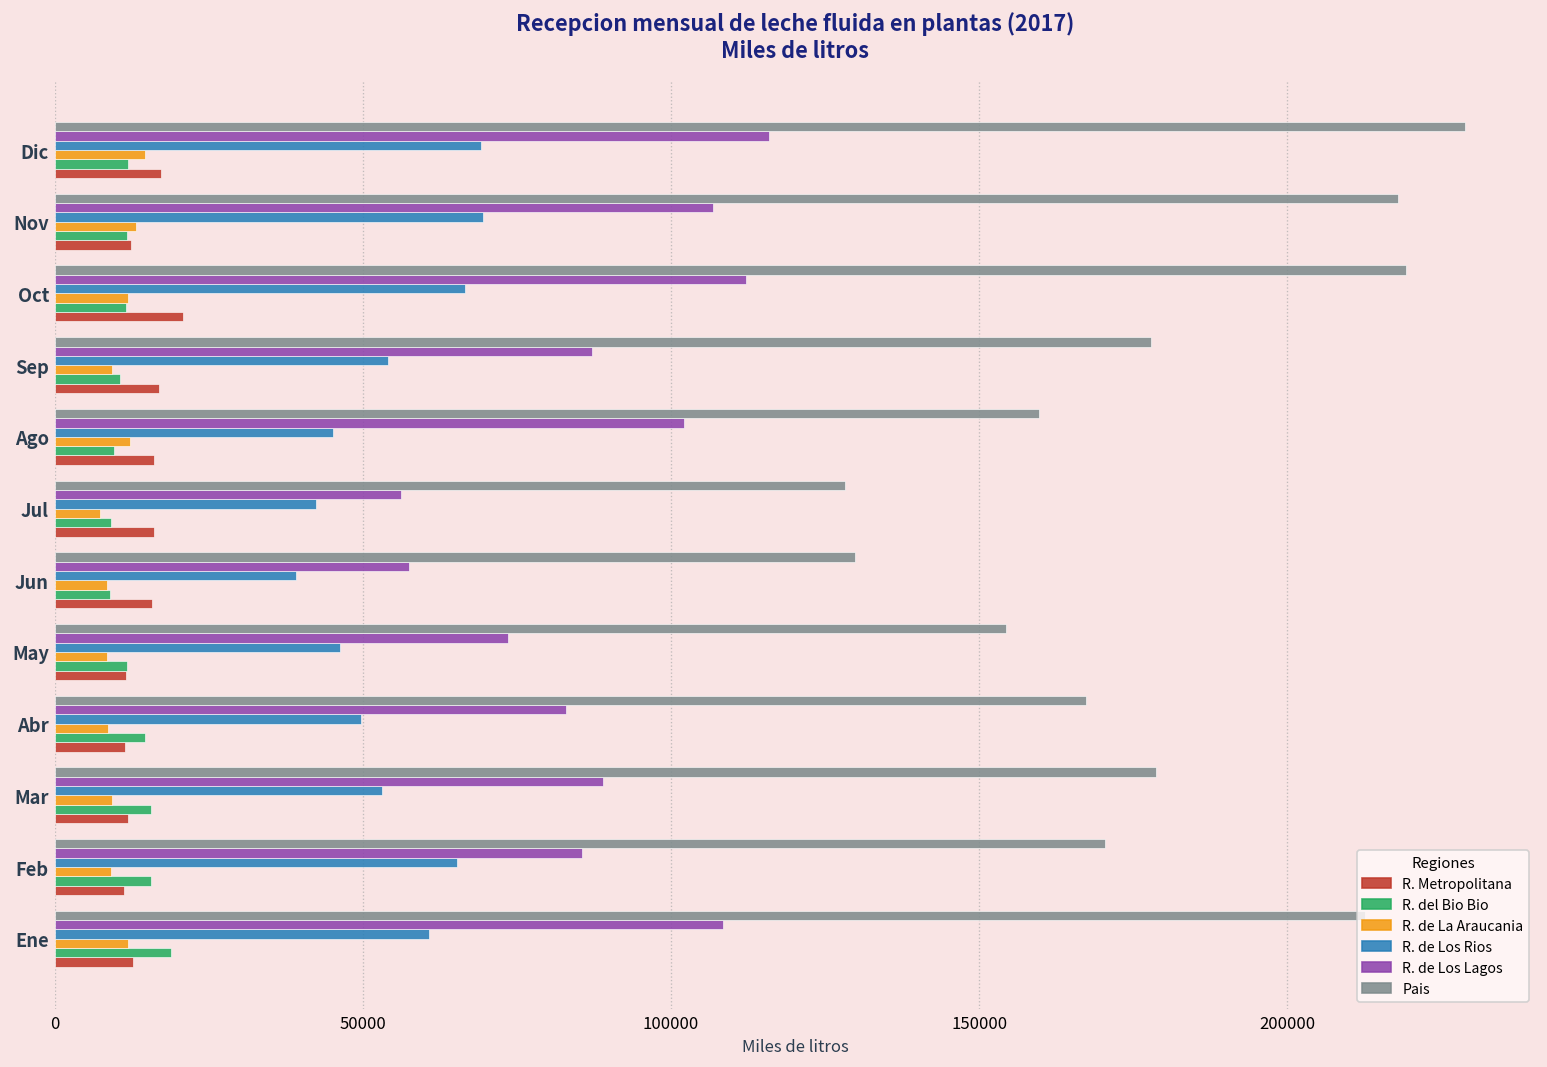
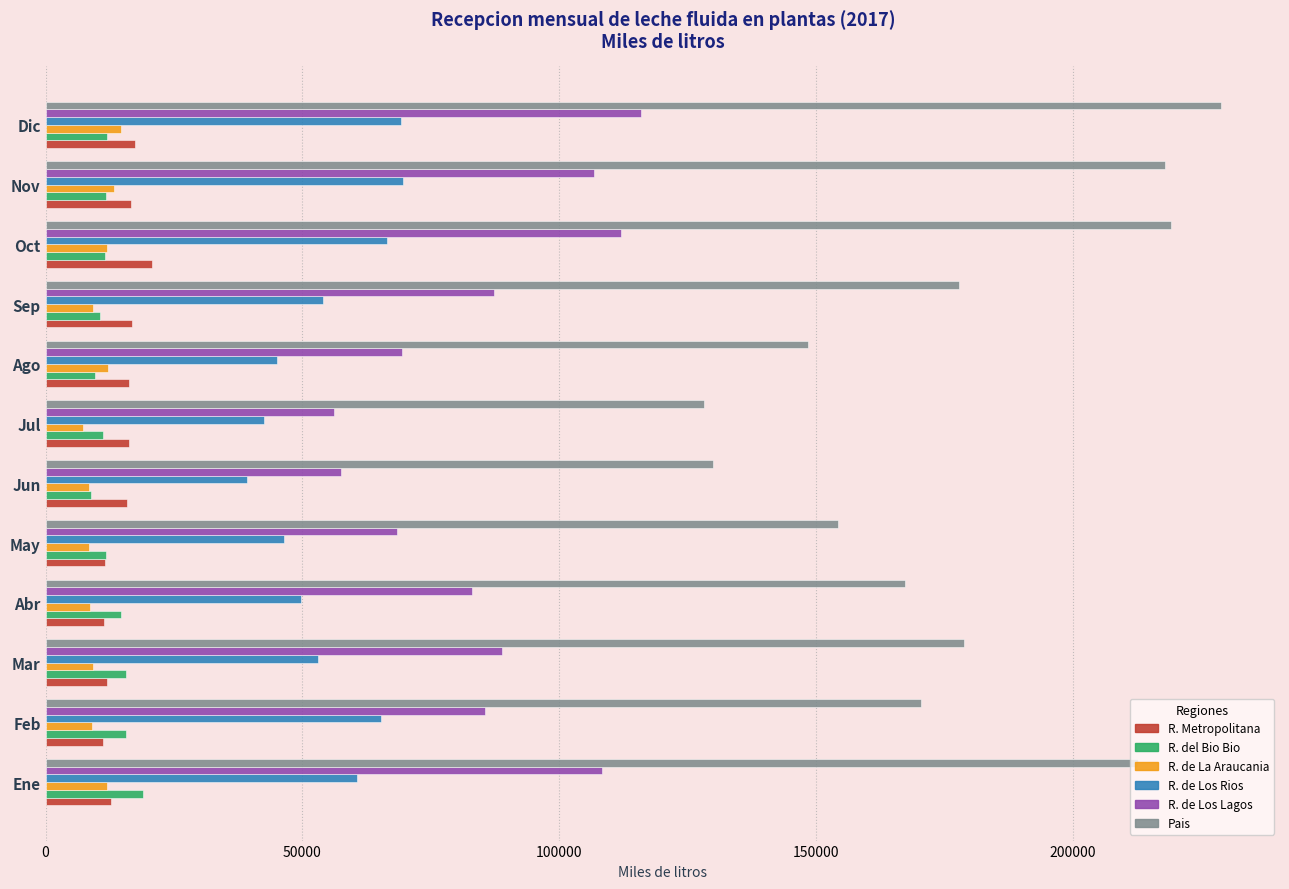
  {
    "R. Metropolitana": {
      "Dic": 17000,
-     "Nov": 12000,
+     "Nov": 17000,
      "Oct": 21000,
      "Sep": 17000,
      "Ago": 16000,
      "Jul": 16000,
      "Jun": 16000,
      "May": 12000,
      "Abr": 11000,
      "Mar": 12000,
      "Feb": 11000,
      "Ene": 13000
    },
    "R. del Bio Bio": {
      "Dic": 12000,
      "Nov": 12000,
      "Oct": 12000,
      "Sep": 11000,
      "Ago": 10000,
-     "Jul": 9000,
+     "Jul": 11000,
      "Jun": 9000,
      "May": 12000,
      "Abr": 15000,
      "Mar": 16000,
      "Feb": 16000,
      "Ene": 19000
    },
    "R. de La Araucania": {
      "Dic": 15000,
      "Nov": 13000,
      "Oct": 12000,
      "Sep": 9000,
      "Ago": 12000,
      "Jul": 7000,
      "Jun": 8000,
      "May": 8000,
      "Abr": 9000,
      "Mar": 9000,
      "Feb": 9000,
      "Ene": 12000
    },
    "R. de Los Rios": {
      "Dic": 69000,
      "Nov": 70000,
      "Oct": 67000,
      "Sep": 54000,
      "Ago": 45000,
      "Jul": 42000,
      "Jun": 39000,
      "May": 46000,
      "Abr": 50000,
      "Mar": 53000,
      "Feb": 65000,
      "Ene": 61000
    },
    "R. de Los Lagos": {
      "Dic": 116000,
      "Nov": 107000,
      "Oct": 112000,
      "Sep": 87000,
-     "Ago": 102000,
+     "Ago": 69000,
      "Jul": 56000,
      "Jun": 58000,
-     "May": 73000,
+     "May": 68000,
      "Abr": 83000,
      "Mar": 89000,
      "Feb": 86000,
      "Ene": 108000
    },
    "Pais": {
      "Dic": 229000,
      "Nov": 218000,
      "Oct": 219000,
      "Sep": 178000,
-     "Ago": 160000,
+     "Ago": 149000,
      "Jul": 128000,
      "Jun": 130000,
      "May": 154000,
      "Abr": 167000,
      "Mar": 179000,
      "Feb": 170000
    }
  }
